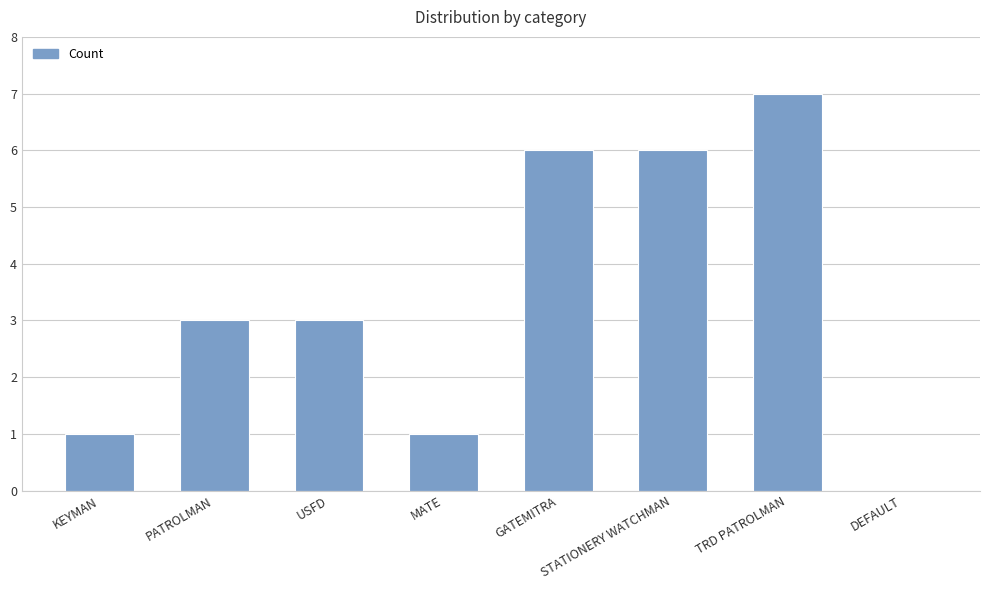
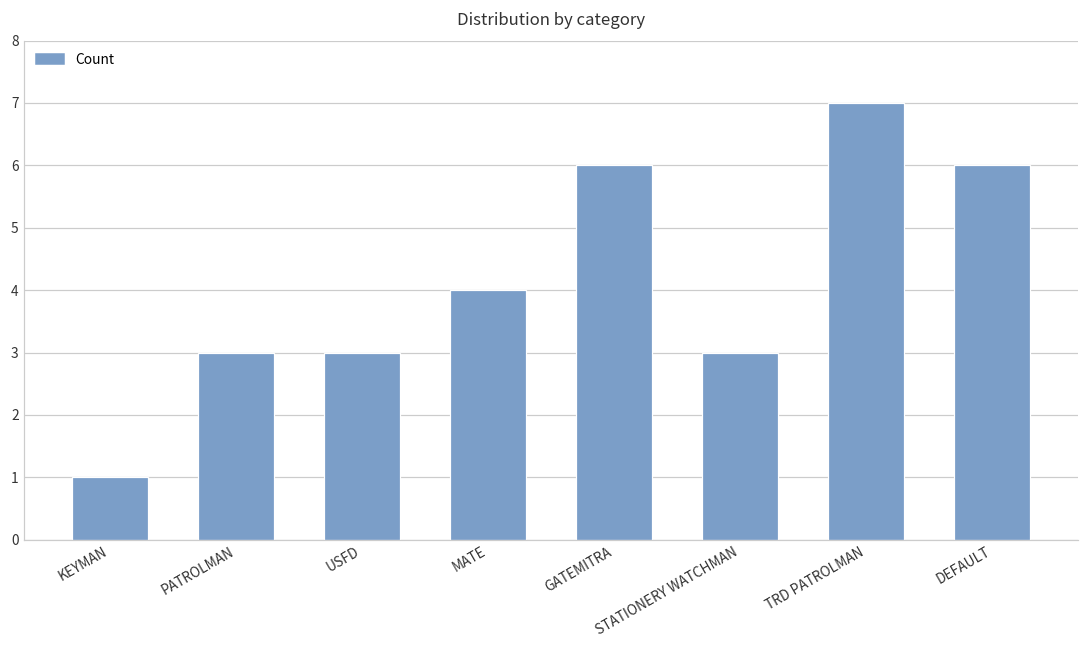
  {
    "KEYMAN": 1,
    "PATROLMAN": 3,
    "USFD": 3,
-   "MATE": 1,
+   "MATE": 4,
    "GATEMITRA": 6,
-   "STATIONERY WATCHMAN": 6,
+   "STATIONERY WATCHMAN": 3,
    "TRD PATROLMAN": 7,
-   "DEFAULT": 0
+   "DEFAULT": 6
  }
